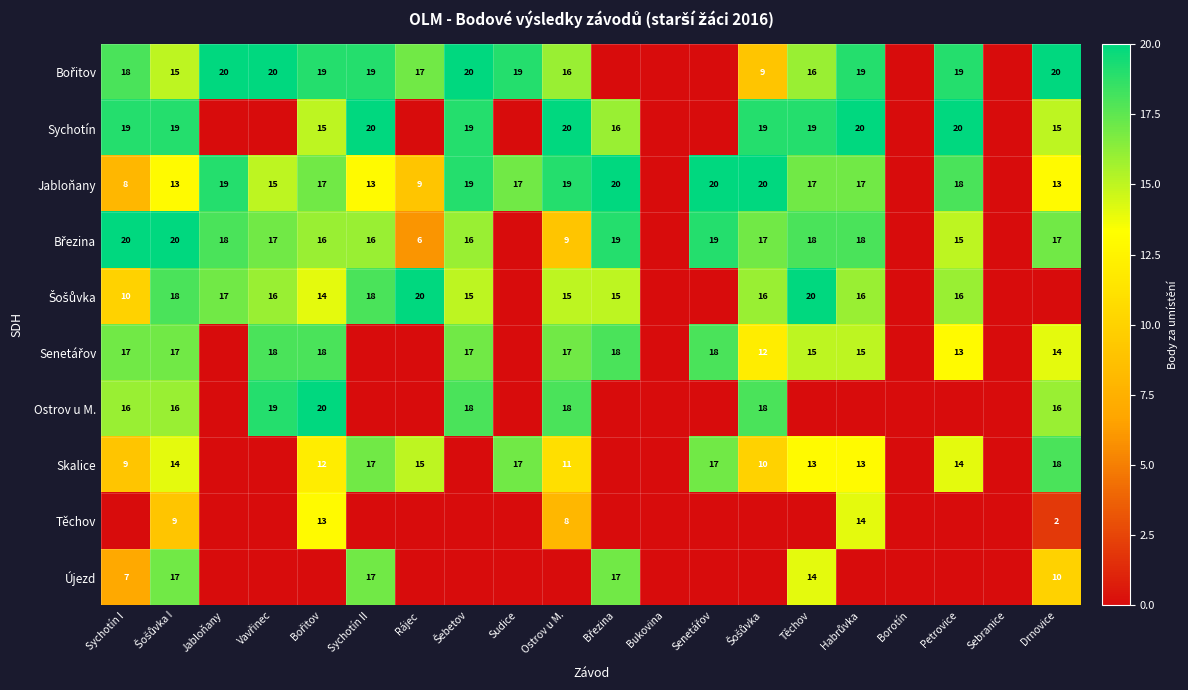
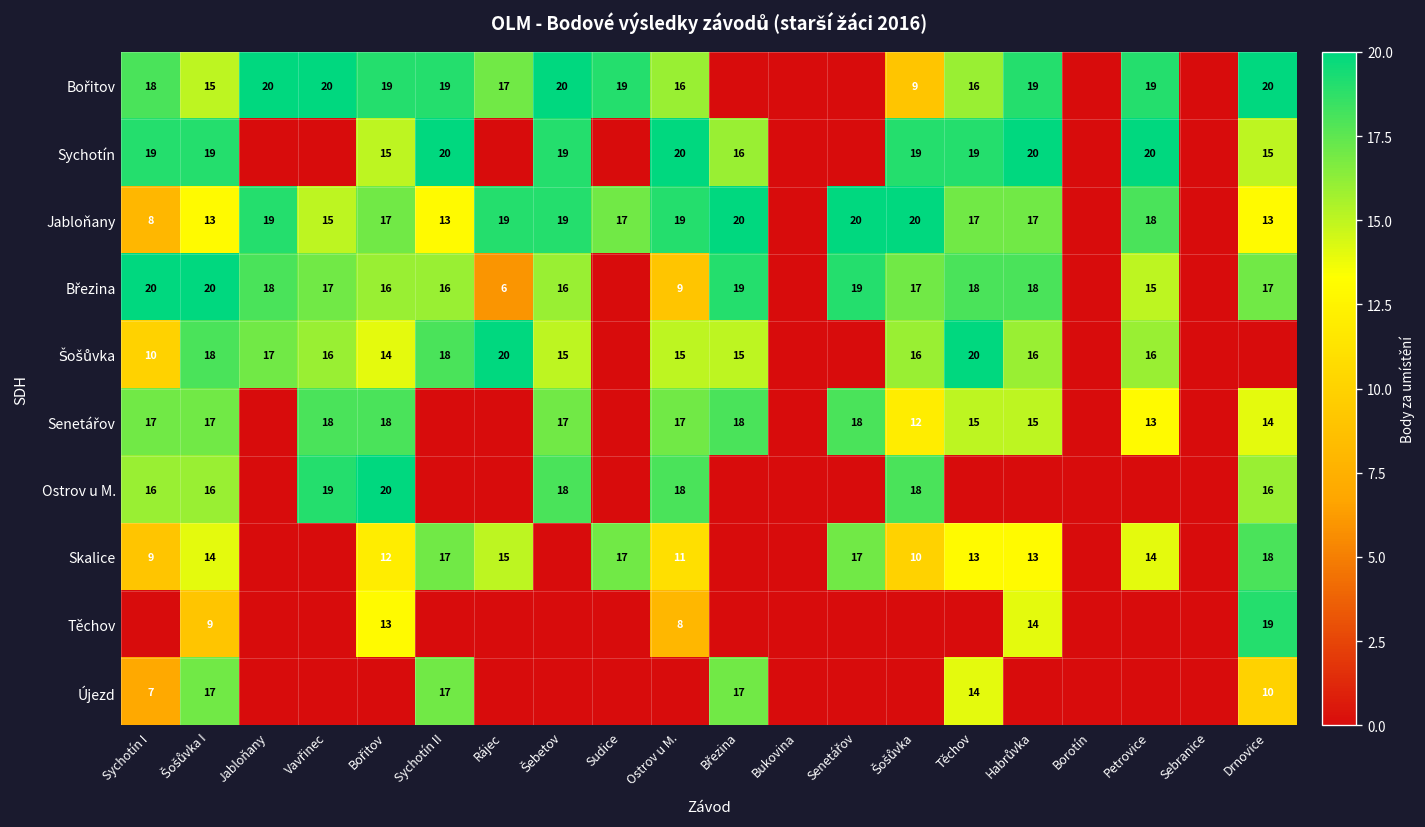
  {
    "Bořitov": {
      "Sychotín I": 18,
      "Šošůvka I": 15,
      "Jabloňany": 20,
      "Vavřinec": 20,
      "Bořitov": 19,
      "Sychotín II": 19,
      "Rájec": 17,
      "Šebetov": 20,
      "Sudice": 19,
      "Ostrov u M.": 16,
      "Šošůvka": 9,
      "Těchov": 16,
      "Habrůvka": 19,
      "Petrovice": 19,
      "Drnovice": 20
    },
    "Sychotín": {
      "Sychotín I": 19,
      "Šošůvka I": 19,
      "Bořitov": 15,
      "Sychotín II": 20,
      "Šebetov": 19,
      "Ostrov u M.": 20,
      "Březina": 16,
      "Šošůvka": 19,
      "Těchov": 19,
      "Habrůvka": 20,
      "Petrovice": 20,
      "Drnovice": 15
    },
    "Jabloňany": {
      "Sychotín I": 8,
      "Šošůvka I": 13,
      "Jabloňany": 19,
      "Vavřinec": 15,
      "Bořitov": 17,
      "Sychotín II": 13,
-     "Rájec": 9,
+     "Rájec": 19,
      "Šebetov": 19,
      "Sudice": 17,
      "Ostrov u M.": 19,
      "Březina": 20,
      "Senetářov": 20,
      "Šošůvka": 20,
      "Těchov": 17,
      "Habrůvka": 17,
      "Petrovice": 18,
      "Drnovice": 13
    },
    "Březina": {
      "Sychotín I": 20,
      "Šošůvka I": 20,
      "Jabloňany": 18,
      "Vavřinec": 17,
      "Bořitov": 16,
      "Sychotín II": 16,
      "Rájec": 6,
      "Šebetov": 16,
      "Ostrov u M.": 9,
      "Březina": 19,
      "Senetářov": 19,
      "Šošůvka": 17,
      "Těchov": 18,
      "Habrůvka": 18,
      "Petrovice": 15,
      "Drnovice": 17
    },
    "Šošůvka": {
      "Sychotín I": 10,
      "Šošůvka I": 18,
      "Jabloňany": 17,
      "Vavřinec": 16,
      "Bořitov": 14,
      "Sychotín II": 18,
      "Rájec": 20,
      "Šebetov": 15,
      "Ostrov u M.": 15,
      "Březina": 15,
      "Šošůvka": 16,
      "Těchov": 20,
      "Habrůvka": 16,
      "Petrovice": 16
    },
    "Senetářov": {
      "Sychotín I": 17,
      "Šošůvka I": 17,
      "Vavřinec": 18,
      "Bořitov": 18,
      "Šebetov": 17,
      "Ostrov u M.": 17,
      "Březina": 18,
      "Senetářov": 18,
      "Šošůvka": 12,
      "Těchov": 15,
      "Habrůvka": 15,
      "Petrovice": 13,
      "Drnovice": 14
    },
    "Ostrov u M.": {
      "Sychotín I": 16,
      "Šošůvka I": 16,
      "Vavřinec": 19,
      "Bořitov": 20,
      "Šebetov": 18,
      "Ostrov u M.": 18,
      "Šošůvka": 18,
      "Drnovice": 16
    },
    "Skalice": {
      "Sychotín I": 9,
      "Šošůvka I": 14,
      "Bořitov": 12,
      "Sychotín II": 17,
      "Rájec": 15,
      "Sudice": 17,
      "Ostrov u M.": 11,
      "Senetářov": 17,
      "Šošůvka": 10,
      "Těchov": 13,
      "Habrůvka": 13,
      "Petrovice": 14,
      "Drnovice": 18
    },
    "Těchov": {
      "Šošůvka I": 9,
      "Bořitov": 13,
      "Ostrov u M.": 8,
      "Habrůvka": 14,
-     "Drnovice": 2
+     "Drnovice": 19
    },
    "Újezd": {
      "Sychotín I": 7,
      "Šošůvka I": 17,
      "Sychotín II": 17,
      "Březina": 17,
      "Těchov": 14,
      "Drnovice": 10
    }
  }
